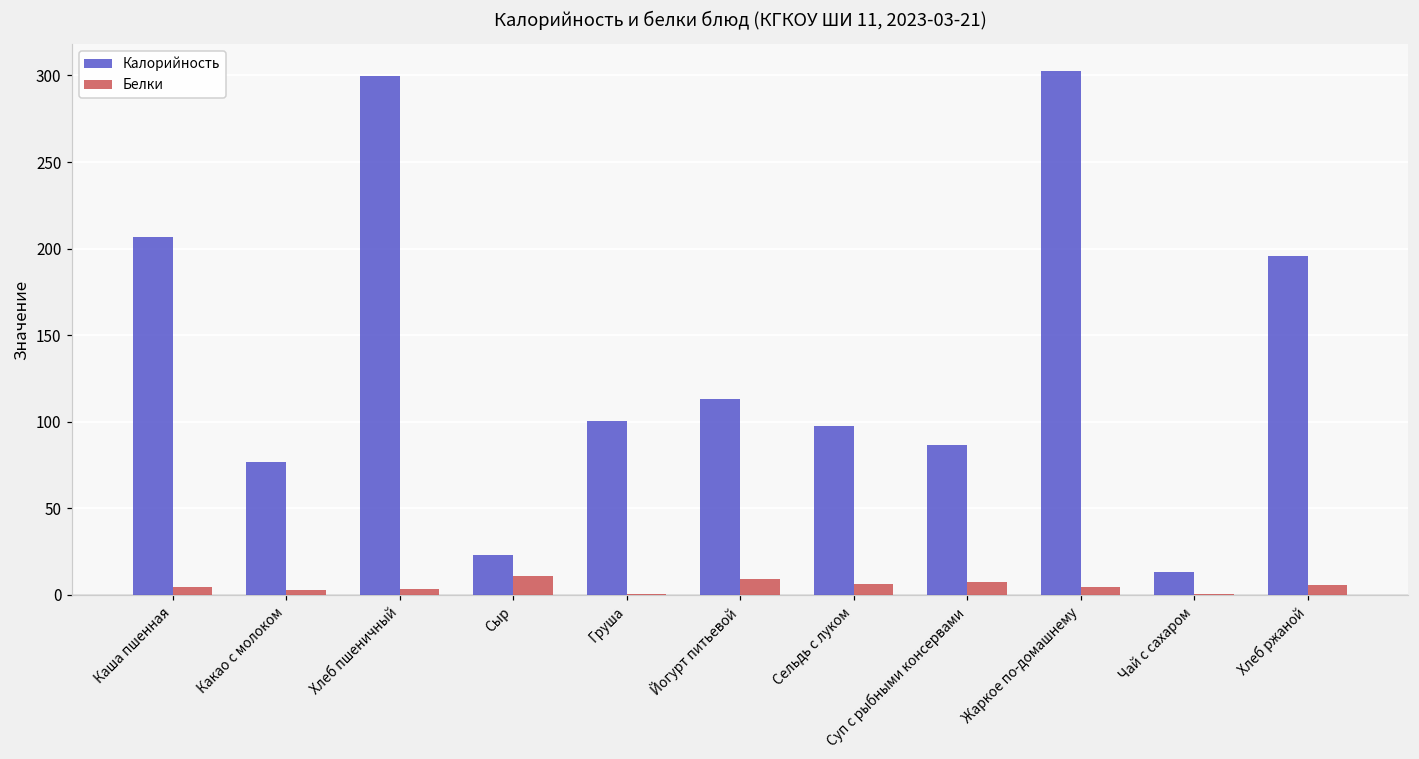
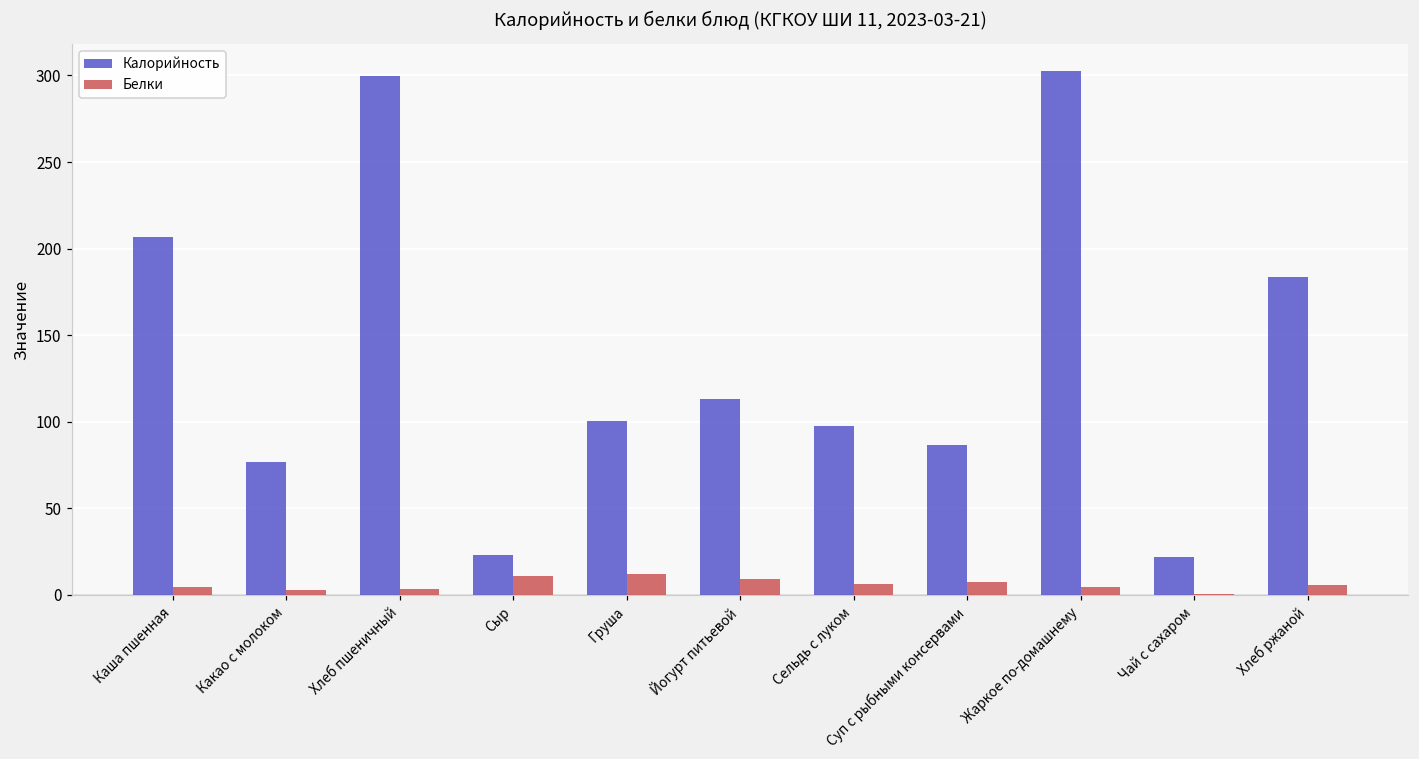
  {
    "Калорийность": {
      "Каша пшенная": 207,
      "Какао с молоком": 77,
      "Хлеб пшеничный": 300,
      "Сыр": 23,
      "Груша": 100,
      "Йогурт питьевой": 113,
      "Сельдь с луком": 98,
      "Суп с рыбными консервами": 87,
      "Жаркое по-домашнему": 303,
-     "Чай с сахаром": 13,
-     "Хлеб ржаной": 196
+     "Чай с сахаром": 22,
+     "Хлеб ржаной": 184
    },
    "Белки": {
      "Каша пшенная": 4,
      "Какао с молоком": 3,
      "Хлеб пшеничный": 4,
      "Сыр": 11,
-     "Груша": 0,
+     "Груша": 12,
      "Йогурт питьевой": 9,
      "Сельдь с луком": 6,
      "Суп с рыбными консервами": 7,
      "Жаркое по-домашнему": 5,
      "Хлеб ржаной": 6
    }
  }
